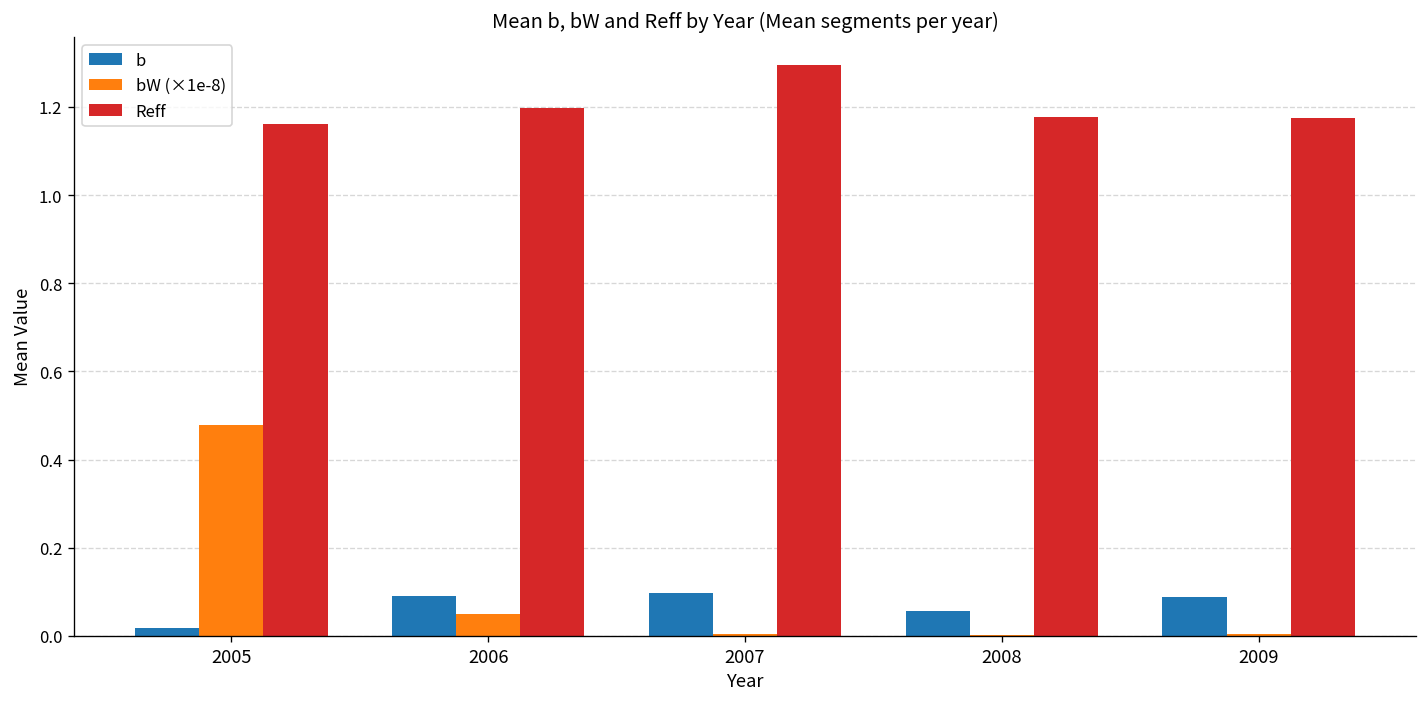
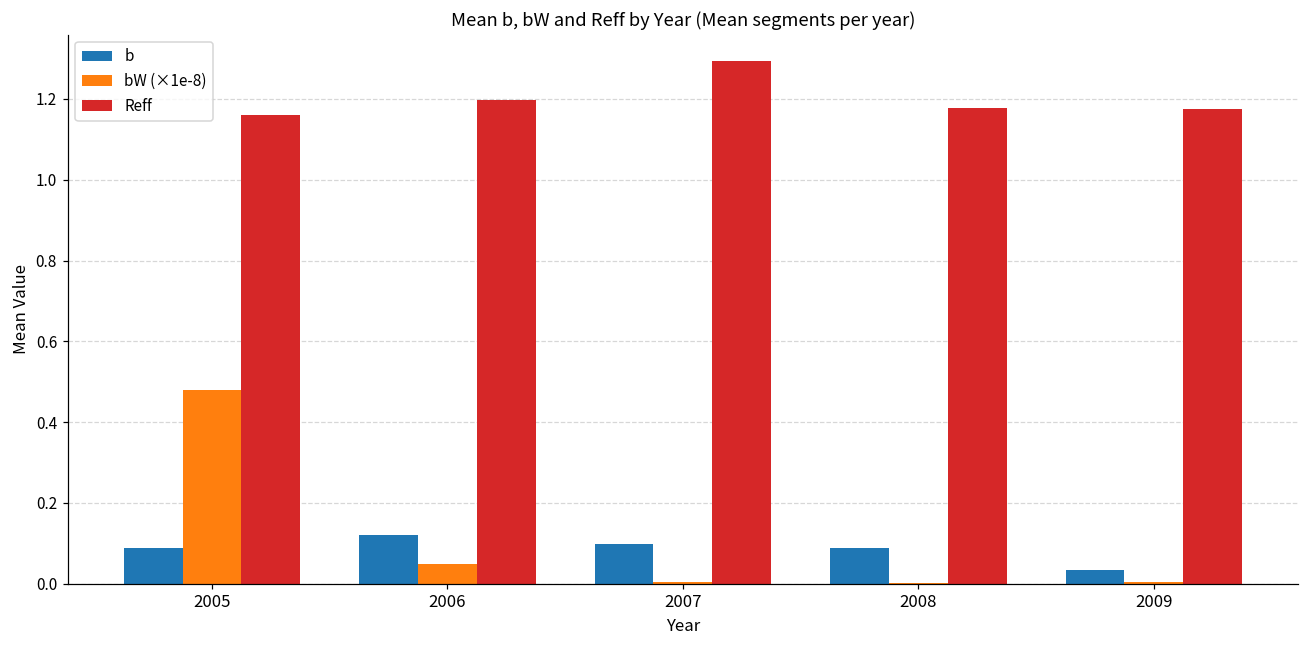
  {
    "b": {
-     "2005": 0.02,
-     "2006": 0.09,
+     "2005": 0.09,
+     "2006": 0.12,
      "2007": 0.10,
-     "2008": 0.06,
-     "2009": 0.09
+     "2008": 0.09,
+     "2009": 0.04
    },
    "bW (×1e-8)": {
      "2005": 0.48,
      "2006": 0.05
    },
    "Reff": {
      "2005": 1.16,
      "2006": 1.20,
      "2007": 1.29,
      "2008": 1.18,
      "2009": 1.17
    }
  }
